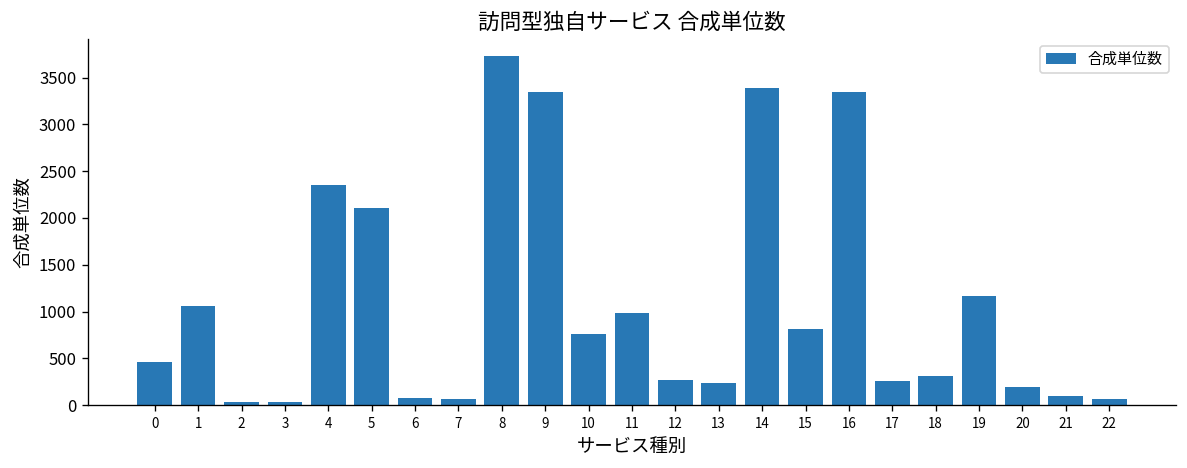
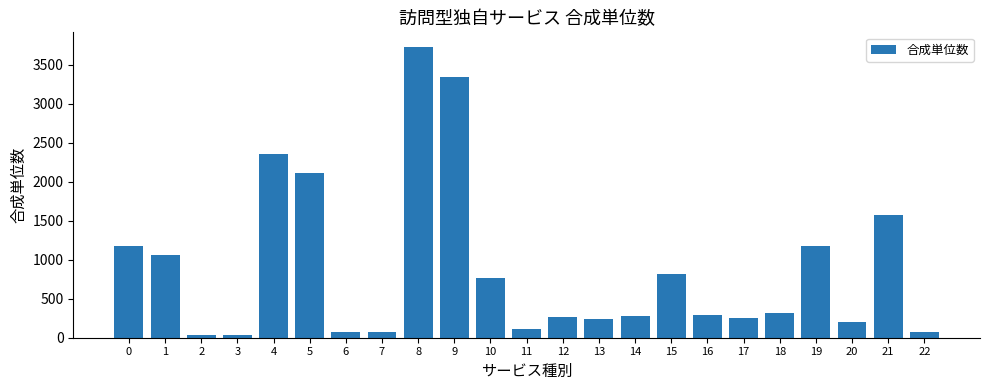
  {
-   "0": 500,
+   "0": 1200,
    "1": 1100,
    "2": 0,
    "3": 0,
    "4": 2300,
    "5": 2100,
    "6": 100,
    "7": 100,
    "8": 3700,
    "9": 3300,
    "10": 800,
-   "11": 1000,
+   "11": 100,
    "12": 300,
    "13": 200,
-   "14": 3400,
+   "14": 300,
    "15": 800,
-   "16": 3300,
+   "16": 300,
    "17": 300,
    "18": 300,
    "19": 1200,
    "20": 200,
-   "21": 100,
+   "21": 1600,
    "22": 100
  }
